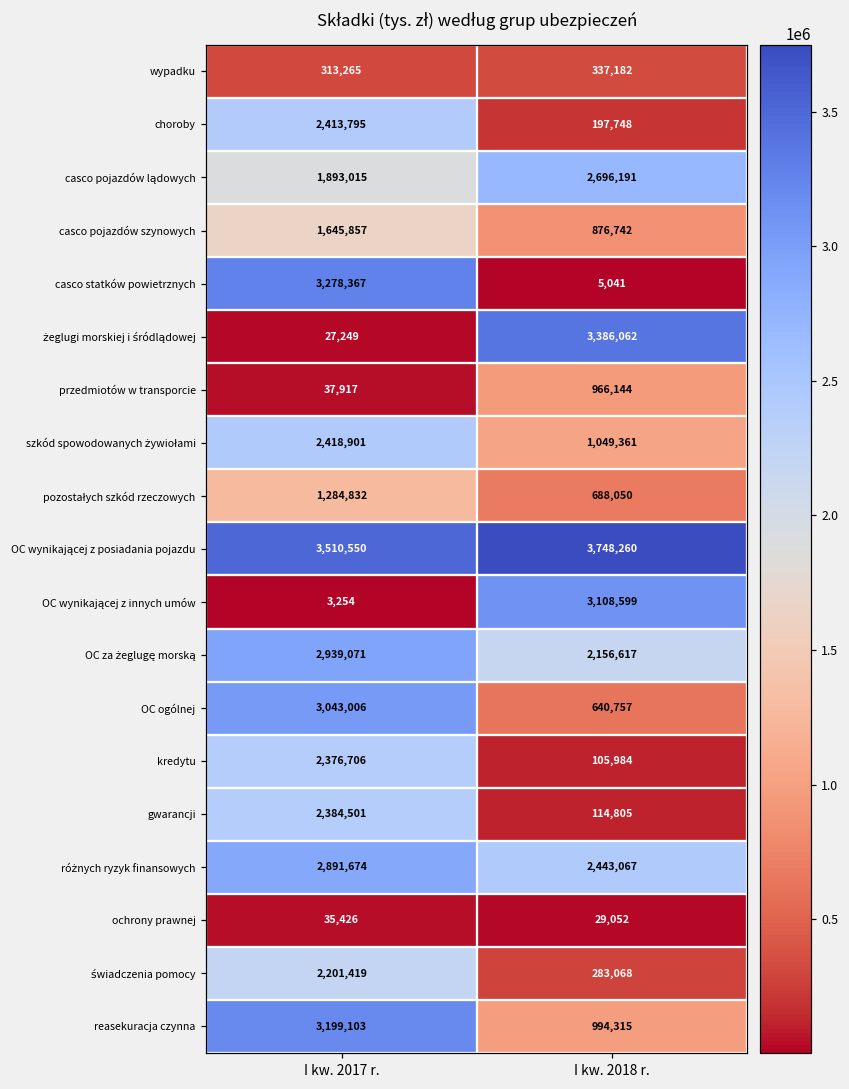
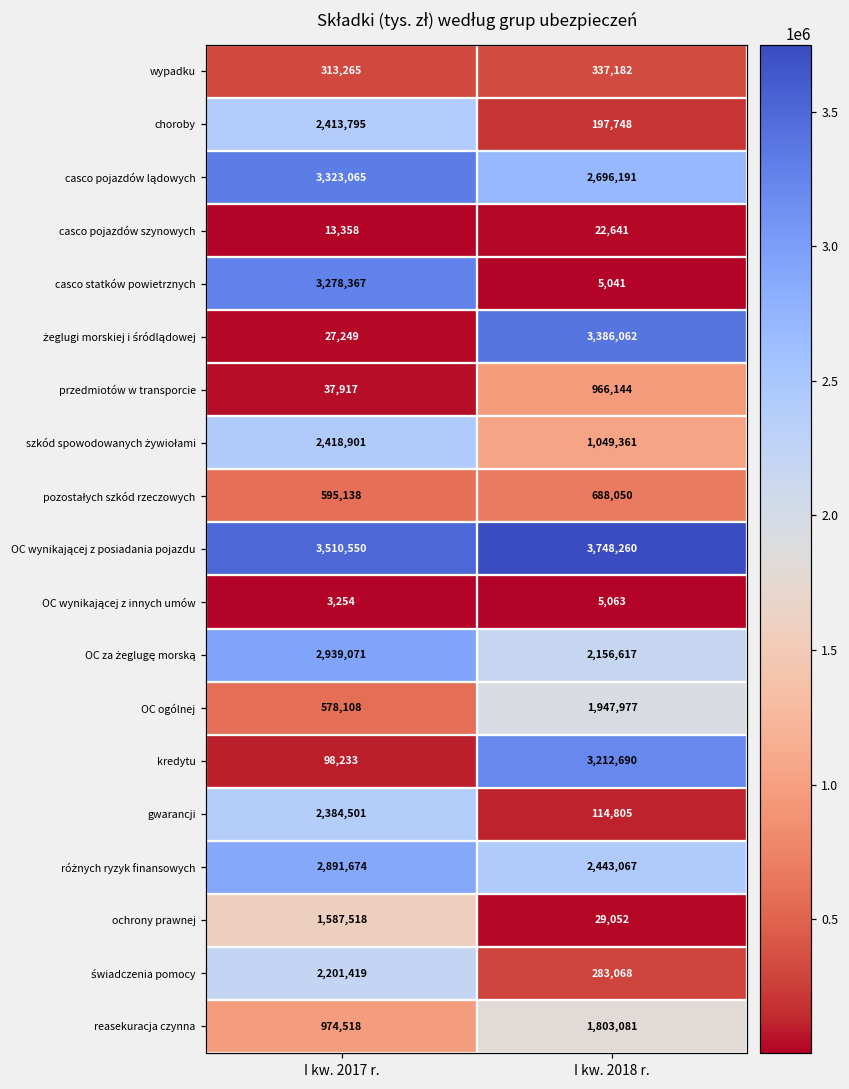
  {
    "wypadku": {
      "I kw. 2017 r.": "313,265",
      "I kw. 2018 r.": "337,182"
    },
    "choroby": {
      "I kw. 2017 r.": "2,413,795",
      "I kw. 2018 r.": "197,748"
    },
    "casco pojazdów lądowych": {
-     "I kw. 2017 r.": "1,893,015",
+     "I kw. 2017 r.": "3,323,065",
      "I kw. 2018 r.": "2,696,191"
    },
    "casco pojazdów szynowych": {
-     "I kw. 2017 r.": "1,645,857",
-     "I kw. 2018 r.": "876,742"
+     "I kw. 2017 r.": "13,358",
+     "I kw. 2018 r.": "22,641"
    },
    "casco statków powietrznych": {
      "I kw. 2017 r.": "3,278,367",
      "I kw. 2018 r.": "5,041"
    },
    "żeglugi morskiej i śródlądowej": {
      "I kw. 2017 r.": "27,249",
      "I kw. 2018 r.": "3,386,062"
    },
    "przedmiotów w transporcie": {
      "I kw. 2017 r.": "37,917",
      "I kw. 2018 r.": "966,144"
    },
    "szkód spowodowanych żywiołami": {
      "I kw. 2017 r.": "2,418,901",
      "I kw. 2018 r.": "1,049,361"
    },
    "pozostałych szkód rzeczowych": {
-     "I kw. 2017 r.": "1,284,832",
+     "I kw. 2017 r.": "595,138",
      "I kw. 2018 r.": "688,050"
    },
    "OC wynikającej z posiadania pojazdu": {
      "I kw. 2017 r.": "3,510,550",
      "I kw. 2018 r.": "3,748,260"
    },
    "OC wynikającej z innych umów": {
      "I kw. 2017 r.": "3,254",
-     "I kw. 2018 r.": "3,108,599"
+     "I kw. 2018 r.": "5,063"
    },
    "OC za żeglugę morską": {
      "I kw. 2017 r.": "2,939,071",
      "I kw. 2018 r.": "2,156,617"
    },
    "OC ogólnej": {
-     "I kw. 2017 r.": "3,043,006",
-     "I kw. 2018 r.": "640,757"
+     "I kw. 2017 r.": "578,108",
+     "I kw. 2018 r.": "1,947,977"
    },
    "kredytu": {
-     "I kw. 2017 r.": "2,376,706",
-     "I kw. 2018 r.": "105,984"
+     "I kw. 2017 r.": "98,233",
+     "I kw. 2018 r.": "3,212,690"
    },
    "gwarancji": {
      "I kw. 2017 r.": "2,384,501",
      "I kw. 2018 r.": "114,805"
    },
    "różnych ryzyk finansowych": {
      "I kw. 2017 r.": "2,891,674",
      "I kw. 2018 r.": "2,443,067"
    },
    "ochrony prawnej": {
-     "I kw. 2017 r.": "35,426",
+     "I kw. 2017 r.": "1,587,518",
      "I kw. 2018 r.": "29,052"
    },
    "świadczenia pomocy": {
      "I kw. 2017 r.": "2,201,419",
      "I kw. 2018 r.": "283,068"
    },
    "reasekuracja czynna": {
-     "I kw. 2017 r.": "3,199,103",
-     "I kw. 2018 r.": "994,315"
+     "I kw. 2017 r.": "974,518",
+     "I kw. 2018 r.": "1,803,081"
    }
  }
